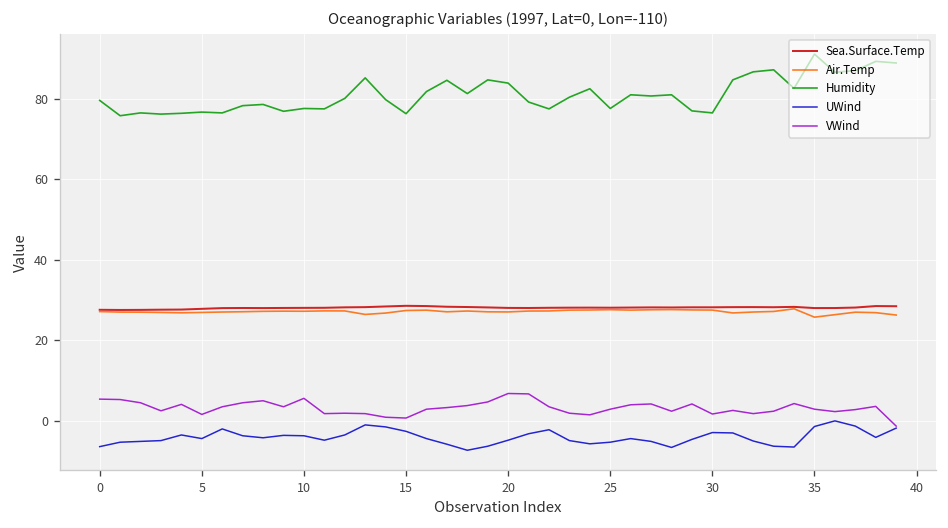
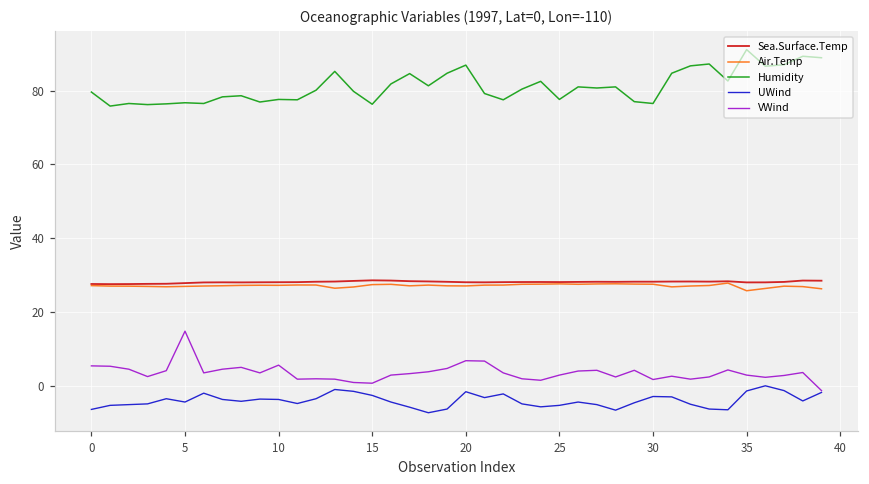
  {
    "Sea.Surface.Temp": {
      "5": 28,
      "10": 28,
      "15": 29,
      "20": 28,
      "35": 28
    },
    "Air.Temp": {
      "5": 27,
      "10": 27,
      "15": 27,
      "20": 27,
      "35": 26
    },
    "Humidity": {
      "0": 80,
      "5": 77,
      "10": 78,
      "15": 76,
-     "20": 84,
+     "20": 87,
      "25": 78,
      "30": 77
    },
    "UWind": {
      "0": -6,
      "5": -4,
      "10": -4,
      "15": -3,
-     "20": -5,
+     "20": -2,
      "25": -5,
      "30": -3,
      "35": -1
    },
    "VWind": {
      "0": 5,
-     "5": 2,
+     "5": 15,
      "10": 6,
      "15": 1,
      "20": 7,
      "25": 3,
      "30": 2,
      "35": 3
    }
  }
